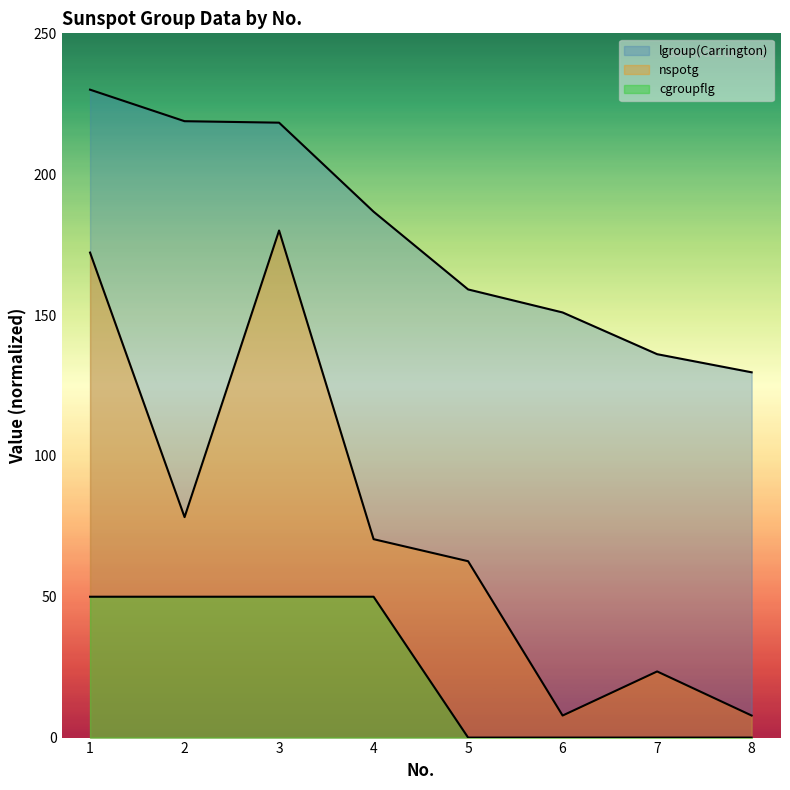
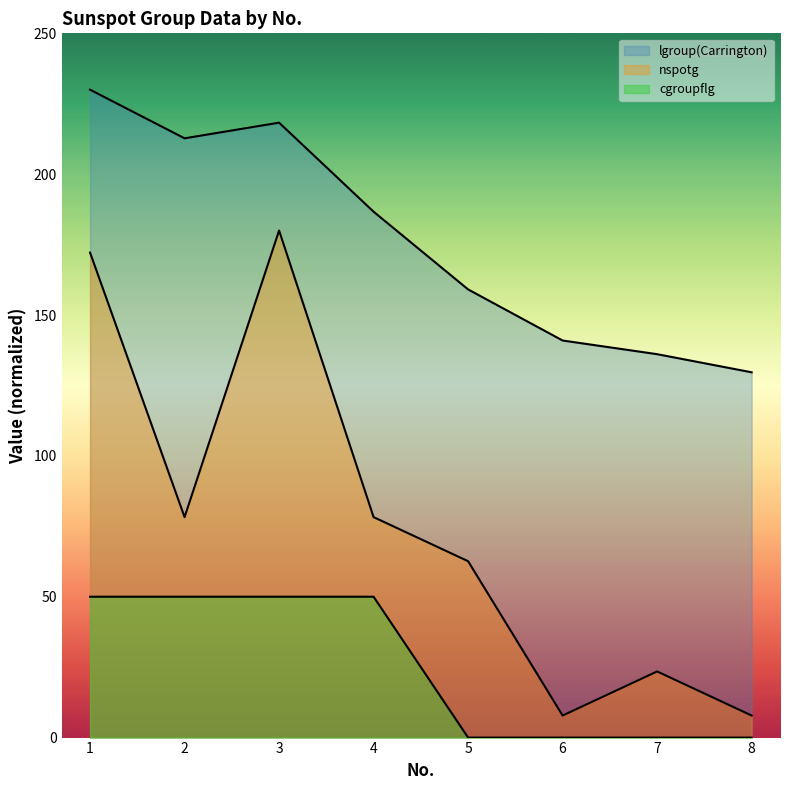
  {
    "lgroup(Carrington)": {
      "1": 230,
-     "2": 219,
+     "2": 213,
      "3": 218,
      "4": 187,
      "5": 159,
-     "6": 151,
+     "6": 141,
      "7": 136,
      "8": 130
    },
    "nspotg": {
      "1": 172,
      "2": 78,
      "3": 180,
-     "4": 70,
+     "4": 78,
      "5": 63,
      "6": 8,
      "7": 23,
      "8": 8
    },
    "cgroupflg": {
      "1": 50,
      "2": 50,
      "3": 50,
      "4": 50,
      "5": 0,
      "6": 0,
      "7": 0,
      "8": 0
    }
  }
